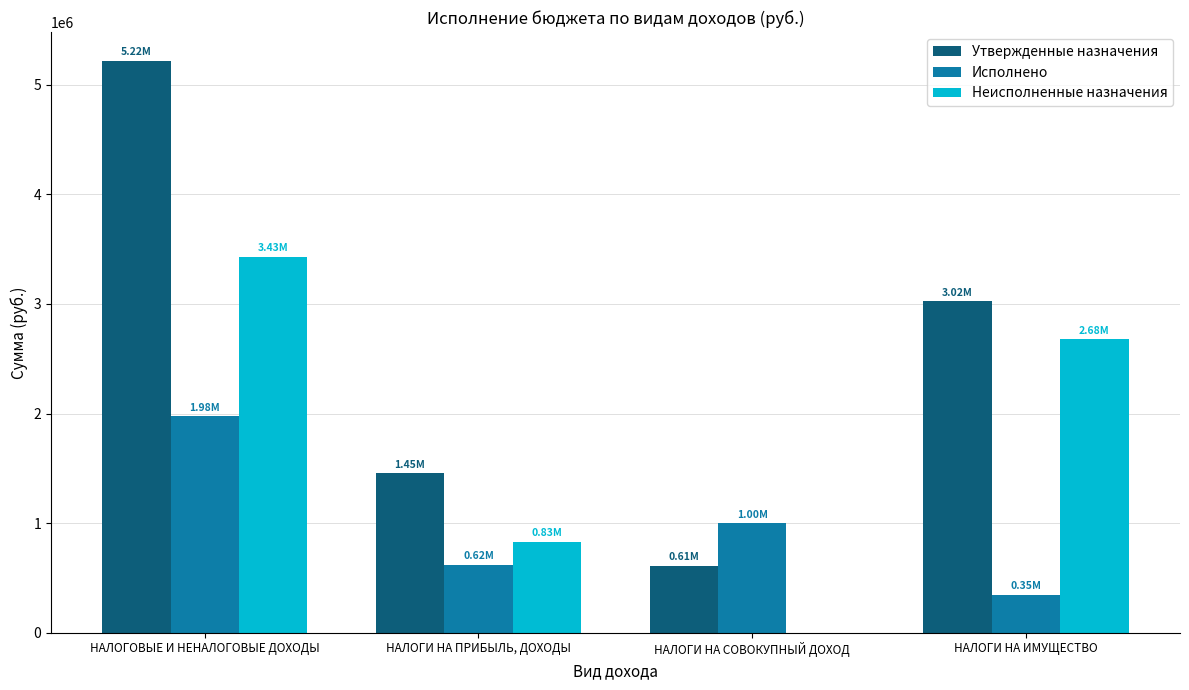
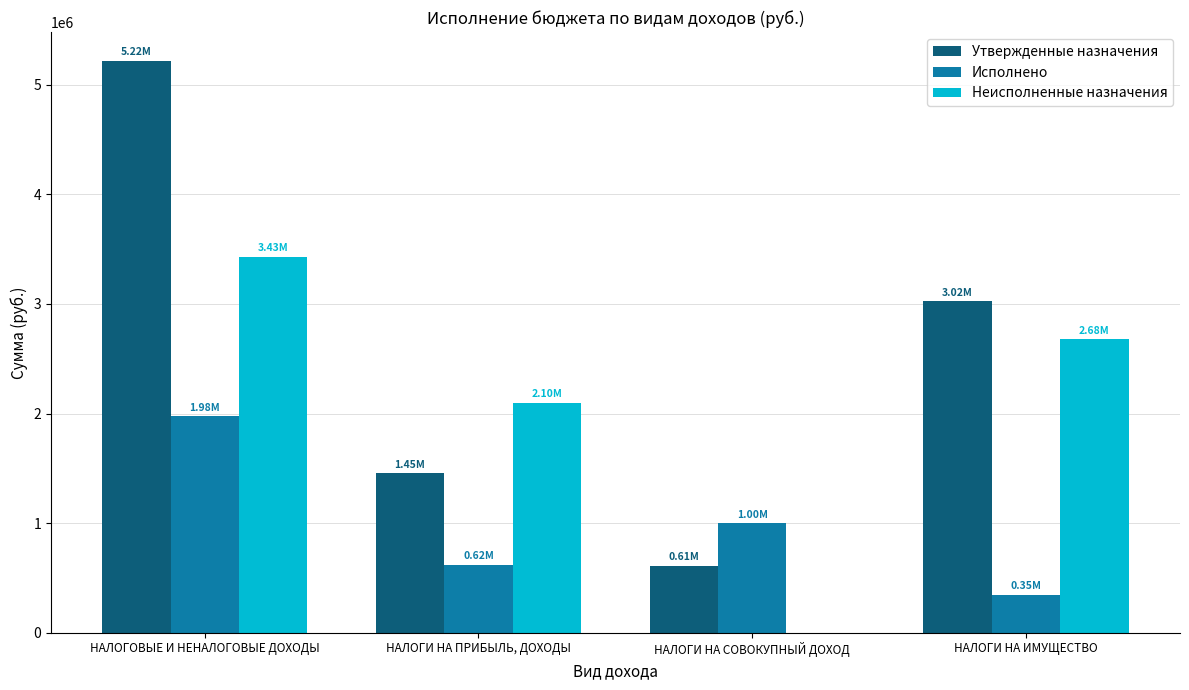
  {
    "Неисполненные назначения": {
      "НАЛОГОВЫЕ И НЕНАЛОГОВЫЕ ДОХОДЫ": "3.43M",
-     "НАЛОГИ НА ПРИБЫЛЬ, ДОХОДЫ": "0.83M",
+     "НАЛОГИ НА ПРИБЫЛЬ, ДОХОДЫ": "2.10M",
      "НАЛОГИ НА ИМУЩЕСТВО": "2.68M"
    }
  }
